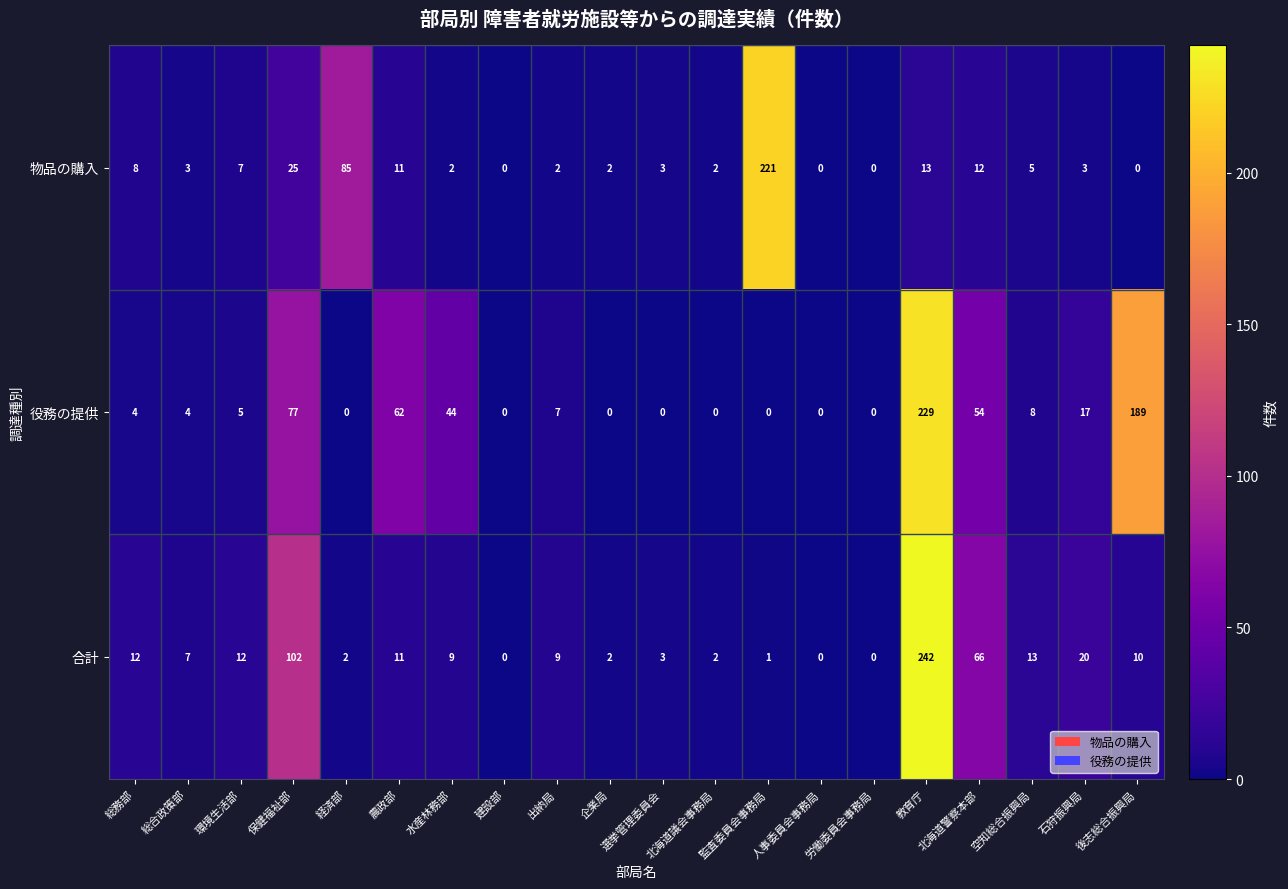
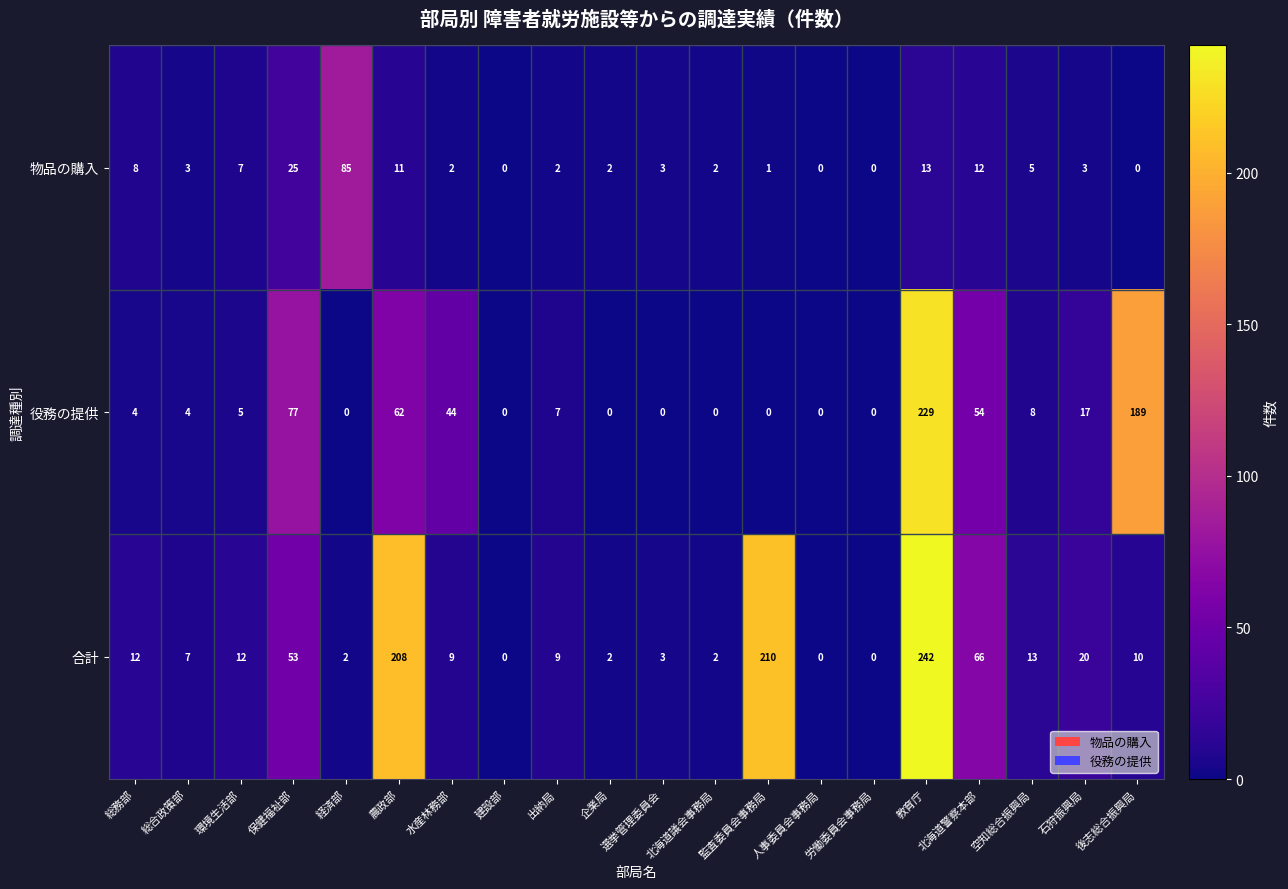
  {
    "物品の購入": {
      "総務部": 8,
      "総合政策部": 3,
      "環境生活部": 7,
      "保健福祉部": 25,
      "経済部": 85,
      "農政部": 11,
      "水産林務部": 2,
      "建設部": 0,
      "出納局": 2,
      "企業局": 2,
      "選挙管理委員会": 3,
      "北海道議会事務局": 2,
-     "監査委員会事務局": 221,
+     "監査委員会事務局": 1,
      "人事委員会事務局": 0,
      "労働委員会事務局": 0,
      "教育庁": 13,
      "北海道警察本部": 12,
      "空知総合振興局": 5,
      "石狩振興局": 3,
      "後志総合振興局": 0
    },
    "役務の提供": {
      "総務部": 4,
      "総合政策部": 4,
      "環境生活部": 5,
      "保健福祉部": 77,
      "経済部": 0,
      "農政部": 62,
      "水産林務部": 44,
      "建設部": 0,
      "出納局": 7,
      "企業局": 0,
      "選挙管理委員会": 0,
      "北海道議会事務局": 0,
      "監査委員会事務局": 0,
      "人事委員会事務局": 0,
      "労働委員会事務局": 0,
      "教育庁": 229,
      "北海道警察本部": 54,
      "空知総合振興局": 8,
      "石狩振興局": 17,
      "後志総合振興局": 189
    },
    "合計": {
      "総務部": 12,
      "総合政策部": 7,
      "環境生活部": 12,
-     "保健福祉部": 102,
+     "保健福祉部": 53,
      "経済部": 2,
-     "農政部": 11,
+     "農政部": 208,
      "水産林務部": 9,
      "建設部": 0,
      "出納局": 9,
      "企業局": 2,
      "選挙管理委員会": 3,
      "北海道議会事務局": 2,
-     "監査委員会事務局": 1,
+     "監査委員会事務局": 210,
      "人事委員会事務局": 0,
      "労働委員会事務局": 0,
      "教育庁": 242,
      "北海道警察本部": 66,
      "空知総合振興局": 13,
      "石狩振興局": 20,
      "後志総合振興局": 10
    }
  }
